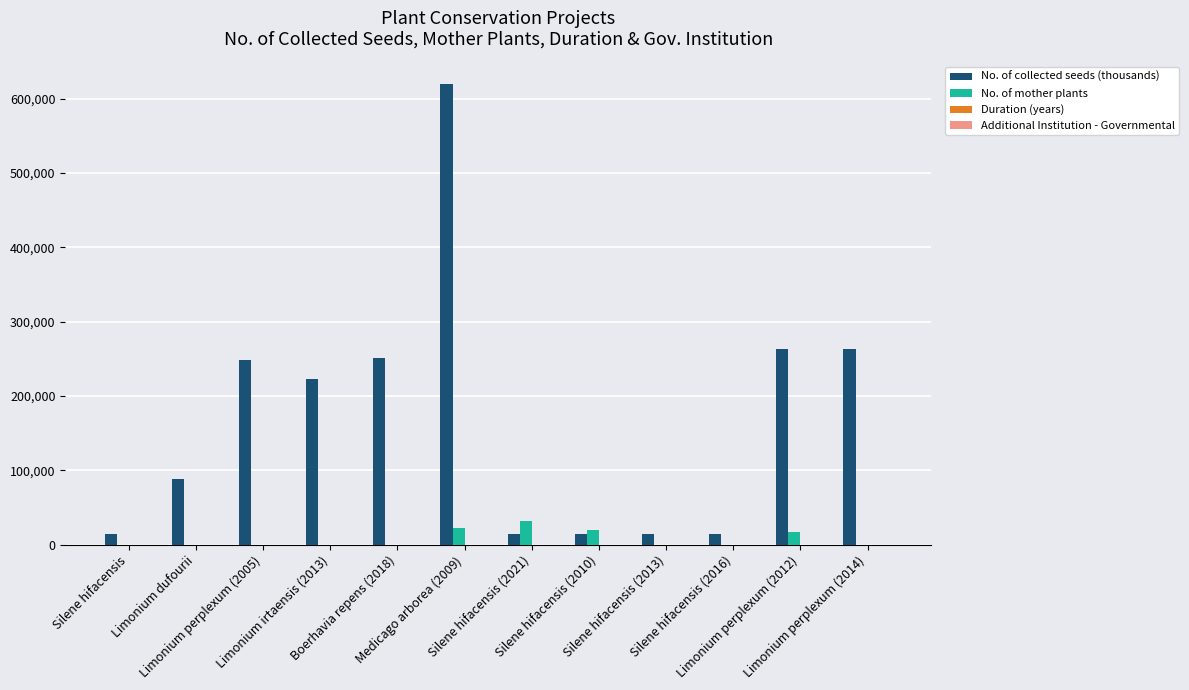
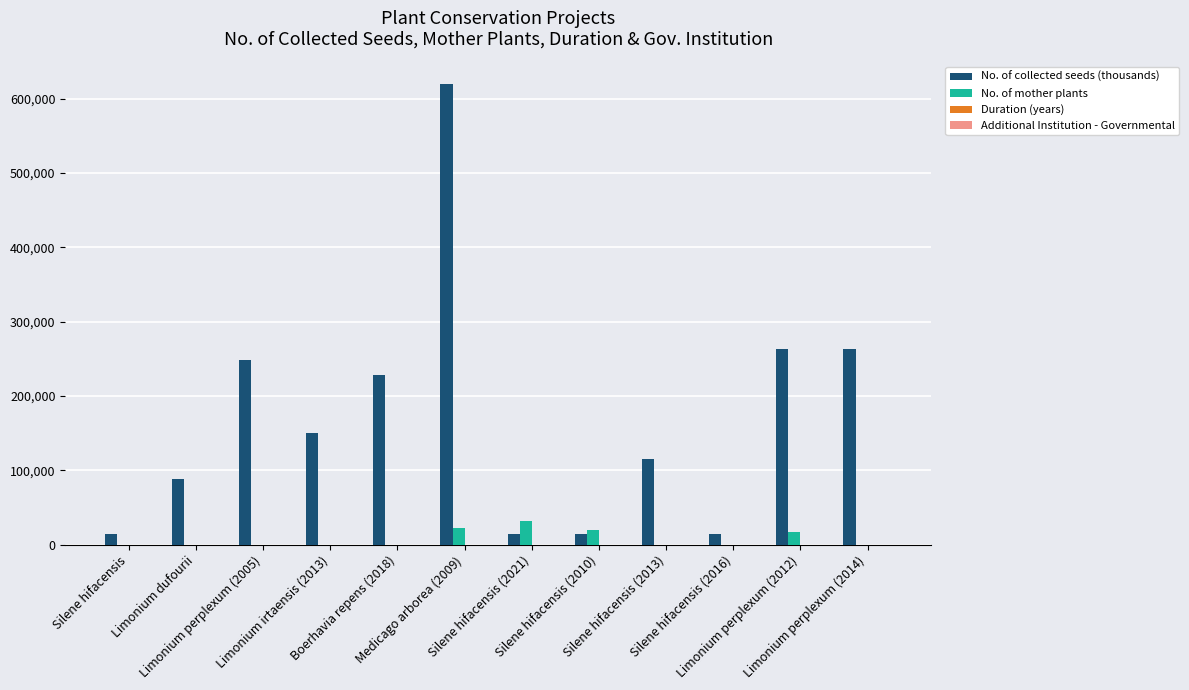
  {
    "No. of collected seeds (thousands)": {
      "Silene hifacensis": "10,000",
      "Limonium dufourii": "90,000",
      "Limonium perplexum (2005)": "250,000",
-     "Limonium irtaensis (2013)": "220,000",
-     "Boerhavia repens (2018)": "250,000",
+     "Limonium irtaensis (2013)": "150,000",
+     "Boerhavia repens (2018)": "230,000",
      "Medicago arborea (2009)": "620,000",
      "Silene hifacensis (2021)": "10,000",
      "Silene hifacensis (2010)": "10,000",
-     "Silene hifacensis (2013)": "10,000",
+     "Silene hifacensis (2013)": "120,000",
      "Silene hifacensis (2016)": "10,000",
      "Limonium perplexum (2012)": "260,000",
      "Limonium perplexum (2014)": "260,000"
    },
    "No. of mother plants": {
      "Medicago arborea (2009)": "20,000",
      "Silene hifacensis (2021)": "30,000",
      "Silene hifacensis (2010)": "20,000",
      "Limonium perplexum (2012)": "20,000"
    },
    "Additional Institution - Governmental": {
      "Silene hifacensis": "0",
      "Limonium dufourii": "0",
      "Limonium perplexum (2005)": "0",
      "Limonium irtaensis (2013)": "0",
      "Boerhavia repens (2018)": "0",
      "Silene hifacensis (2021)": "0",
      "Silene hifacensis (2010)": "0",
      "Silene hifacensis (2013)": "0",
      "Silene hifacensis (2016)": "0",
      "Limonium perplexum (2012)": "0",
      "Limonium perplexum (2014)": "0"
    }
  }
